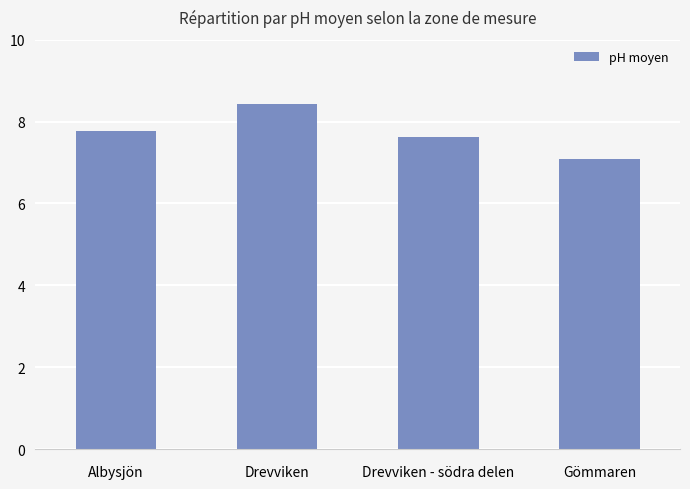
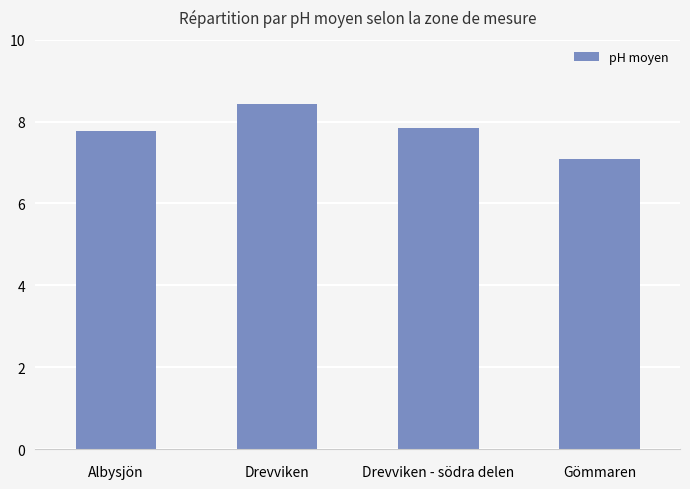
  {
    "Albysjön": 7.8,
    "Drevviken": 8.4,
-   "Drevviken - södra delen": 7.6,
+   "Drevviken - södra delen": 7.9,
    "Gömmaren": 7.1
  }
